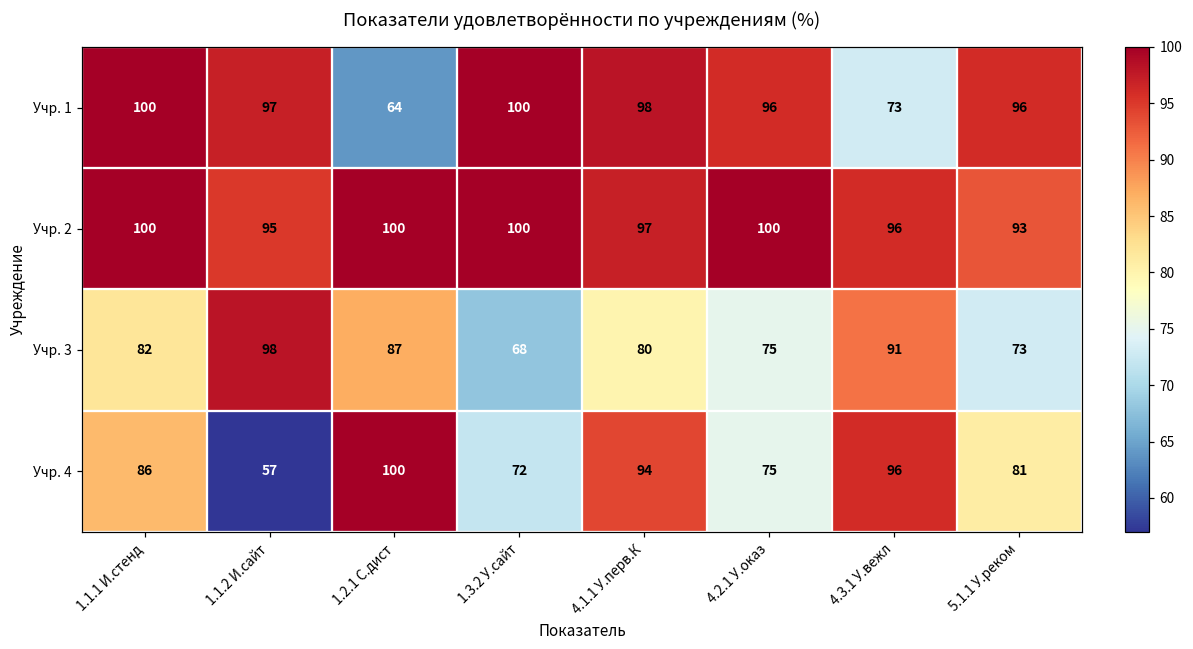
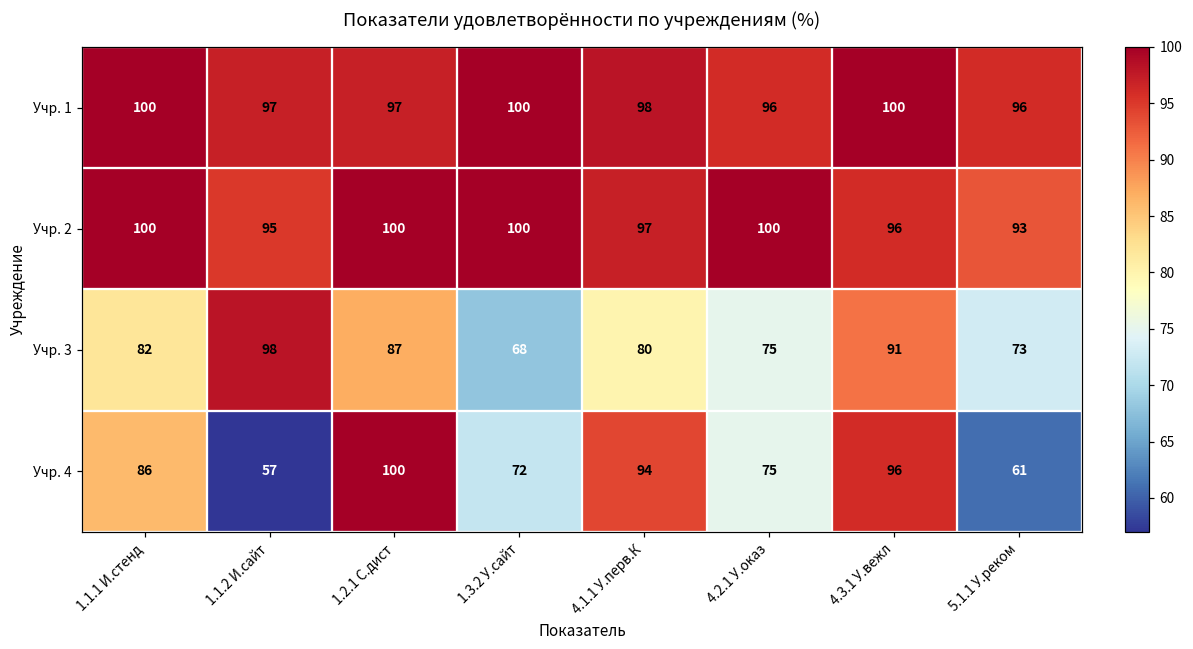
  {
    "Учр. 1": {
      "1.1.1 И.стенд": 100,
      "1.1.2 И.сайт": 97,
-     "1.2.1 С.дист": 64,
+     "1.2.1 С.дист": 97,
      "1.3.2 У.сайт": 100,
      "4.1.1 У.перв.К": 98,
      "4.2.1 У.оказ": 96,
-     "4.3.1 У.вежл": 73,
+     "4.3.1 У.вежл": 100,
      "5.1.1 У.реком": 96
    },
    "Учр. 2": {
      "1.1.1 И.стенд": 100,
      "1.1.2 И.сайт": 95,
      "1.2.1 С.дист": 100,
      "1.3.2 У.сайт": 100,
      "4.1.1 У.перв.К": 97,
      "4.2.1 У.оказ": 100,
      "4.3.1 У.вежл": 96,
      "5.1.1 У.реком": 93
    },
    "Учр. 3": {
      "1.1.1 И.стенд": 82,
      "1.1.2 И.сайт": 98,
      "1.2.1 С.дист": 87,
      "1.3.2 У.сайт": 68,
      "4.1.1 У.перв.К": 80,
      "4.2.1 У.оказ": 75,
      "4.3.1 У.вежл": 91,
      "5.1.1 У.реком": 73
    },
    "Учр. 4": {
      "1.1.1 И.стенд": 86,
      "1.1.2 И.сайт": 57,
      "1.2.1 С.дист": 100,
      "1.3.2 У.сайт": 72,
      "4.1.1 У.перв.К": 94,
      "4.2.1 У.оказ": 75,
      "4.3.1 У.вежл": 96,
-     "5.1.1 У.реком": 81
+     "5.1.1 У.реком": 61
    }
  }
